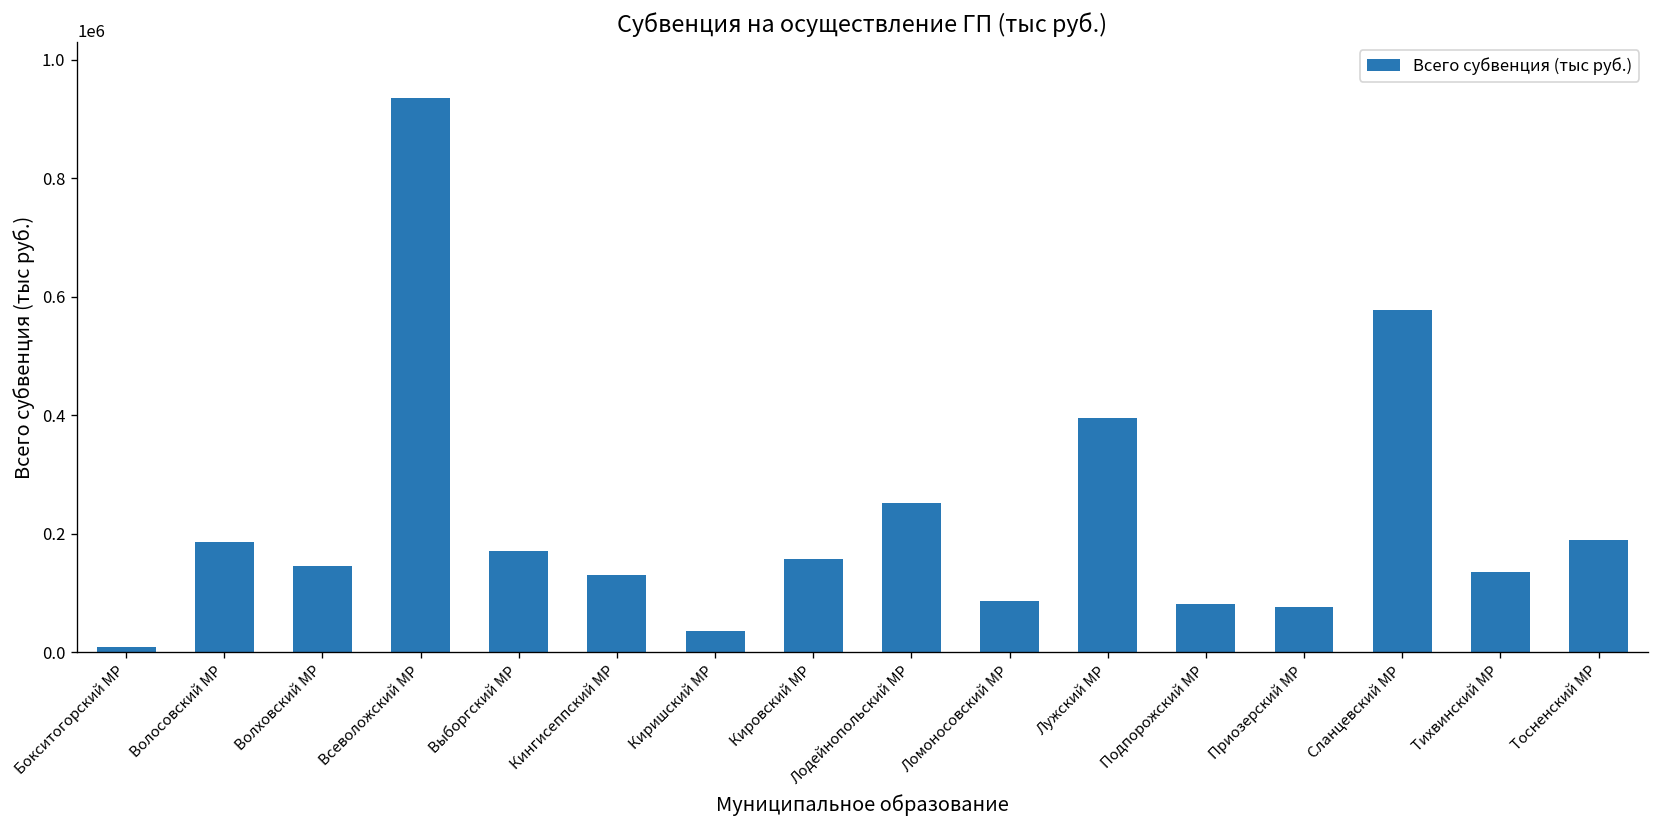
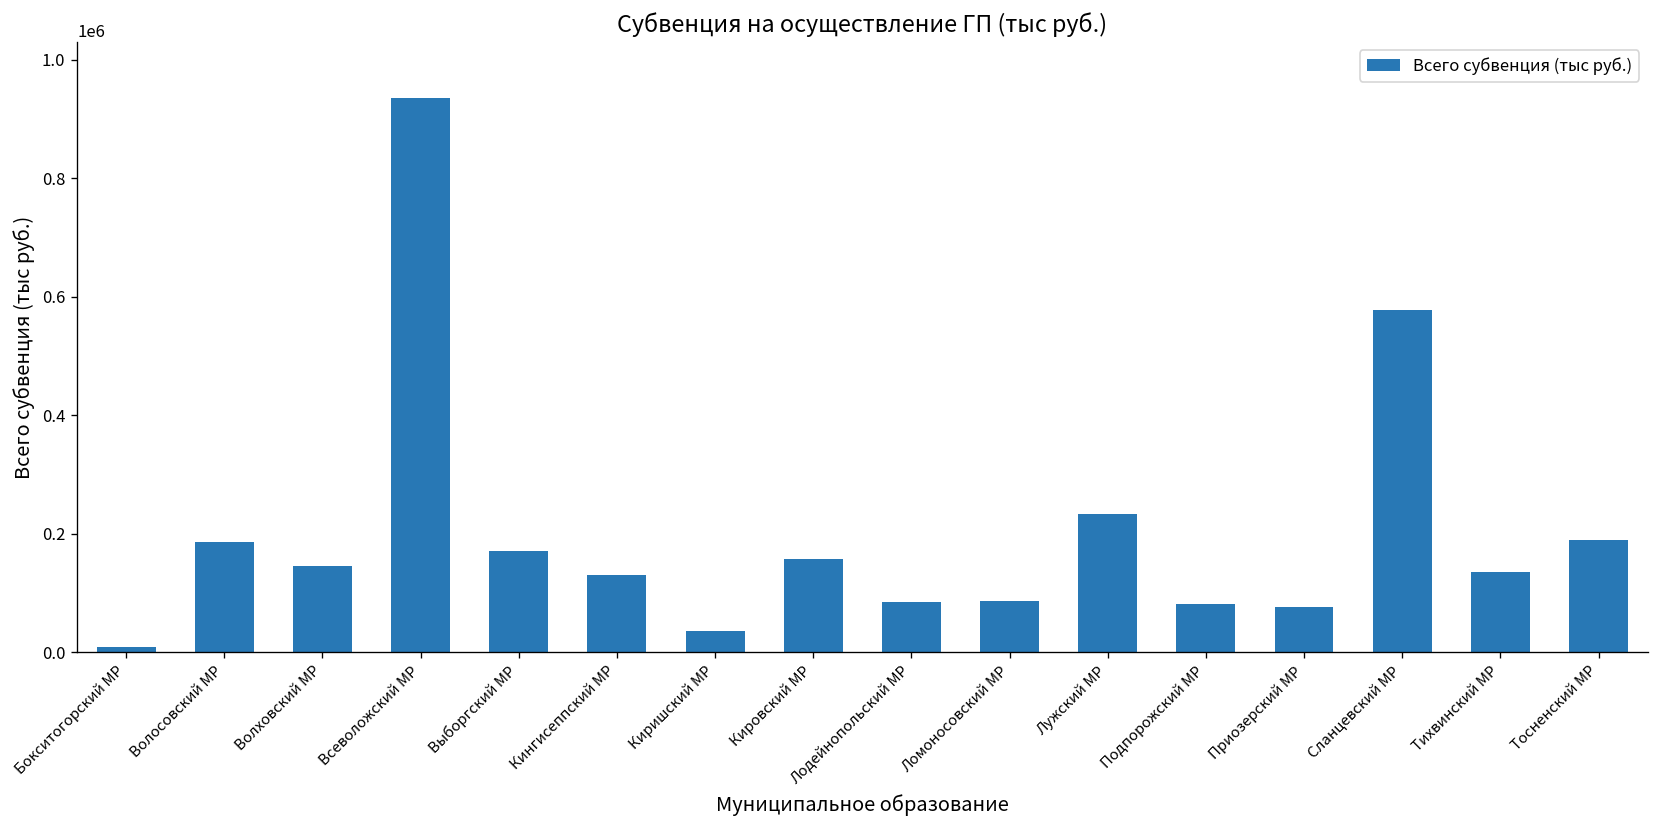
  {
    "Бокситогорский МР": 10000,
    "Волосовский МР": 190000,
    "Волховский МР": 150000,
    "Всеволожский МР": 940000,
    "Выборгский МР": 170000,
    "Кингисеппский МР": 130000,
    "Киришский МР": 40000,
    "Кировский МР": 160000,
-   "Лодейнопольский МР": 250000,
+   "Лодейнопольский МР": 80000,
    "Ломоносовский МР": 90000,
-   "Лужский МР": 400000,
+   "Лужский МР": 230000,
    "Подпорожский МР": 80000,
    "Приозерский МР": 80000,
    "Сланцевский МР": 580000,
    "Тихвинский МР": 140000,
    "Тосненский МР": 190000
  }
